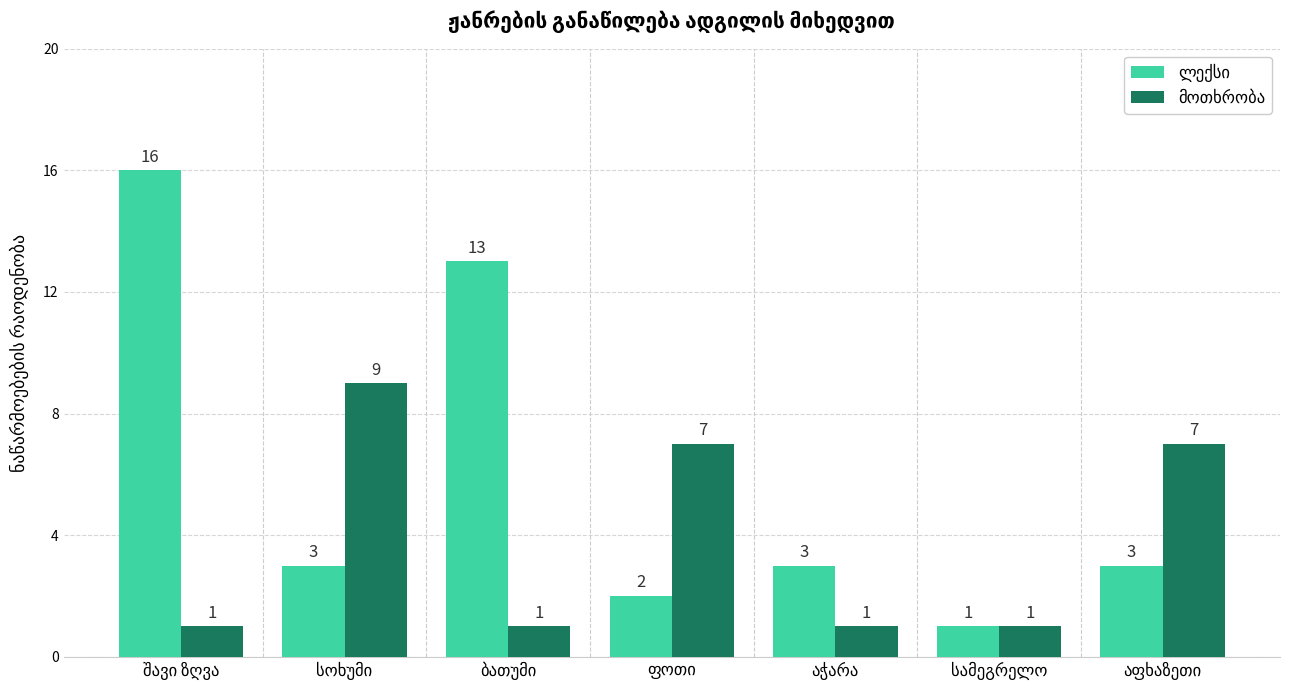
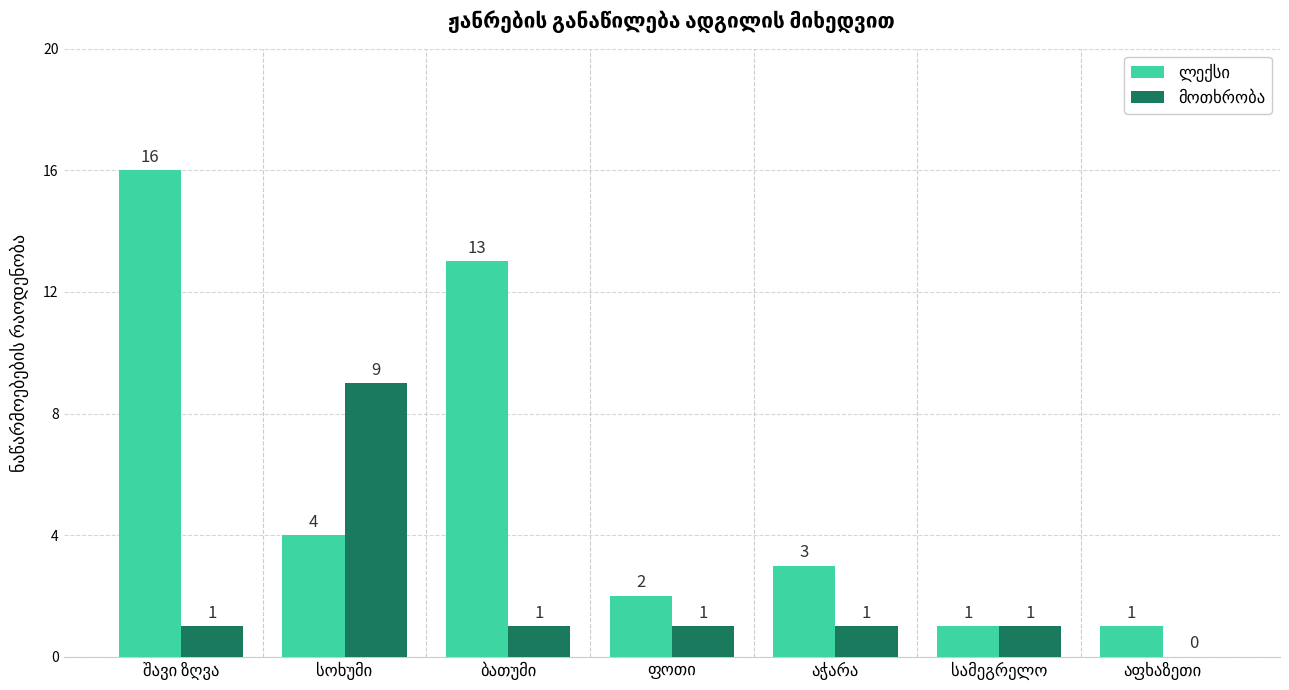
  {
    "ლექსი": {
      "შავი ზღვა": 16,
-     "სოხუმი": 3,
+     "სოხუმი": 4,
      "ბათუმი": 13,
      "ფოთი": 2,
      "აჭარა": 3,
      "სამეგრელო": 1,
-     "აფხაზეთი": 3
+     "აფხაზეთი": 1
    },
    "მოთხრობა": {
      "შავი ზღვა": 1,
      "სოხუმი": 9,
      "ბათუმი": 1,
-     "ფოთი": 7,
+     "ფოთი": 1,
      "აჭარა": 1,
      "სამეგრელო": 1,
-     "აფხაზეთი": 7
+     "აფხაზეთი": 0
    }
  }
